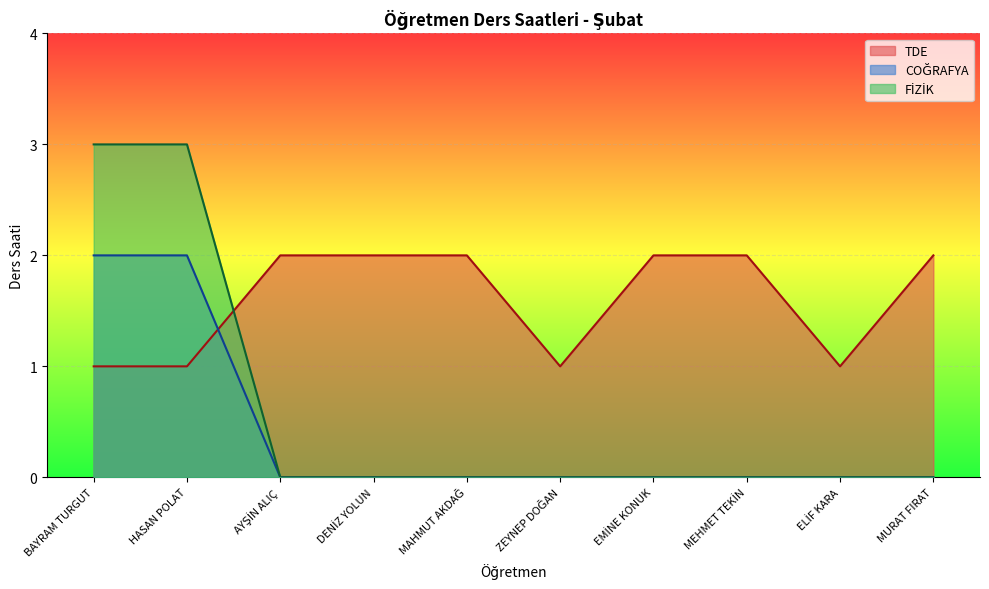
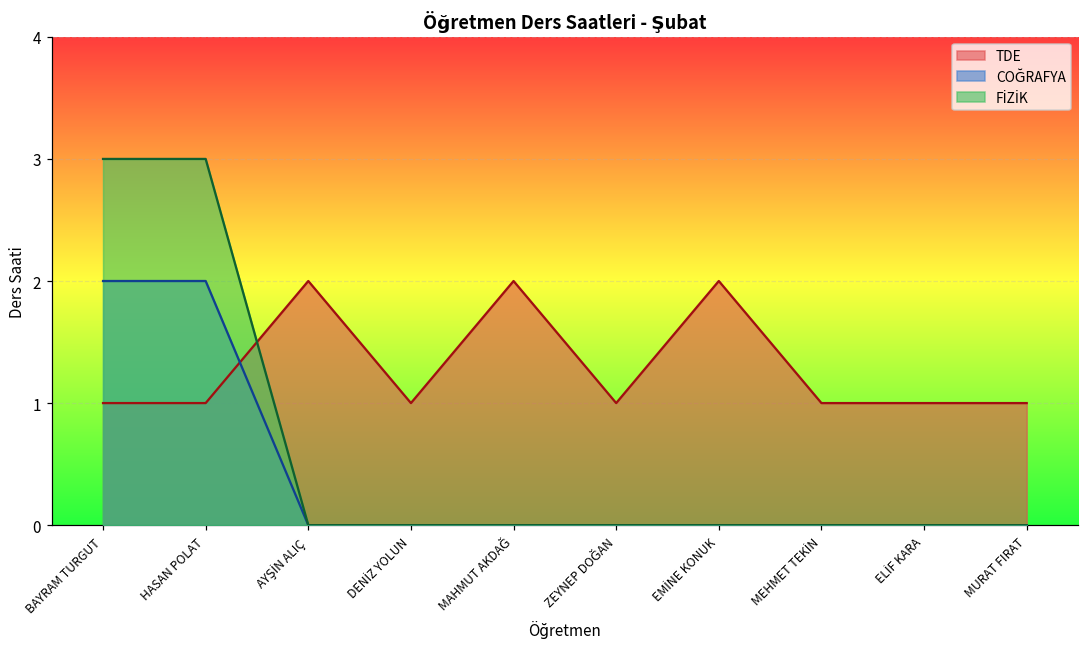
  {
    "TDE": {
      "BAYRAM TURGUT": 1,
      "HASAN POLAT": 1,
      "AYŞİN ALIÇ": 2,
-     "DENİZ YOLUN": 2,
+     "DENİZ YOLUN": 1,
      "MAHMUT AKDAĞ": 2,
      "ZEYNEP DOĞAN": 1,
      "EMİNE KONUK": 2,
-     "MEHMET TEKİN": 2,
+     "MEHMET TEKİN": 1,
      "ELİF KARA": 1,
-     "MURAT FIRAT": 2
+     "MURAT FIRAT": 1
    },
    "COĞRAFYA": {
      "BAYRAM TURGUT": 2,
      "HASAN POLAT": 2
    },
    "FİZİK": {
      "BAYRAM TURGUT": 3,
      "HASAN POLAT": 3
    }
  }
